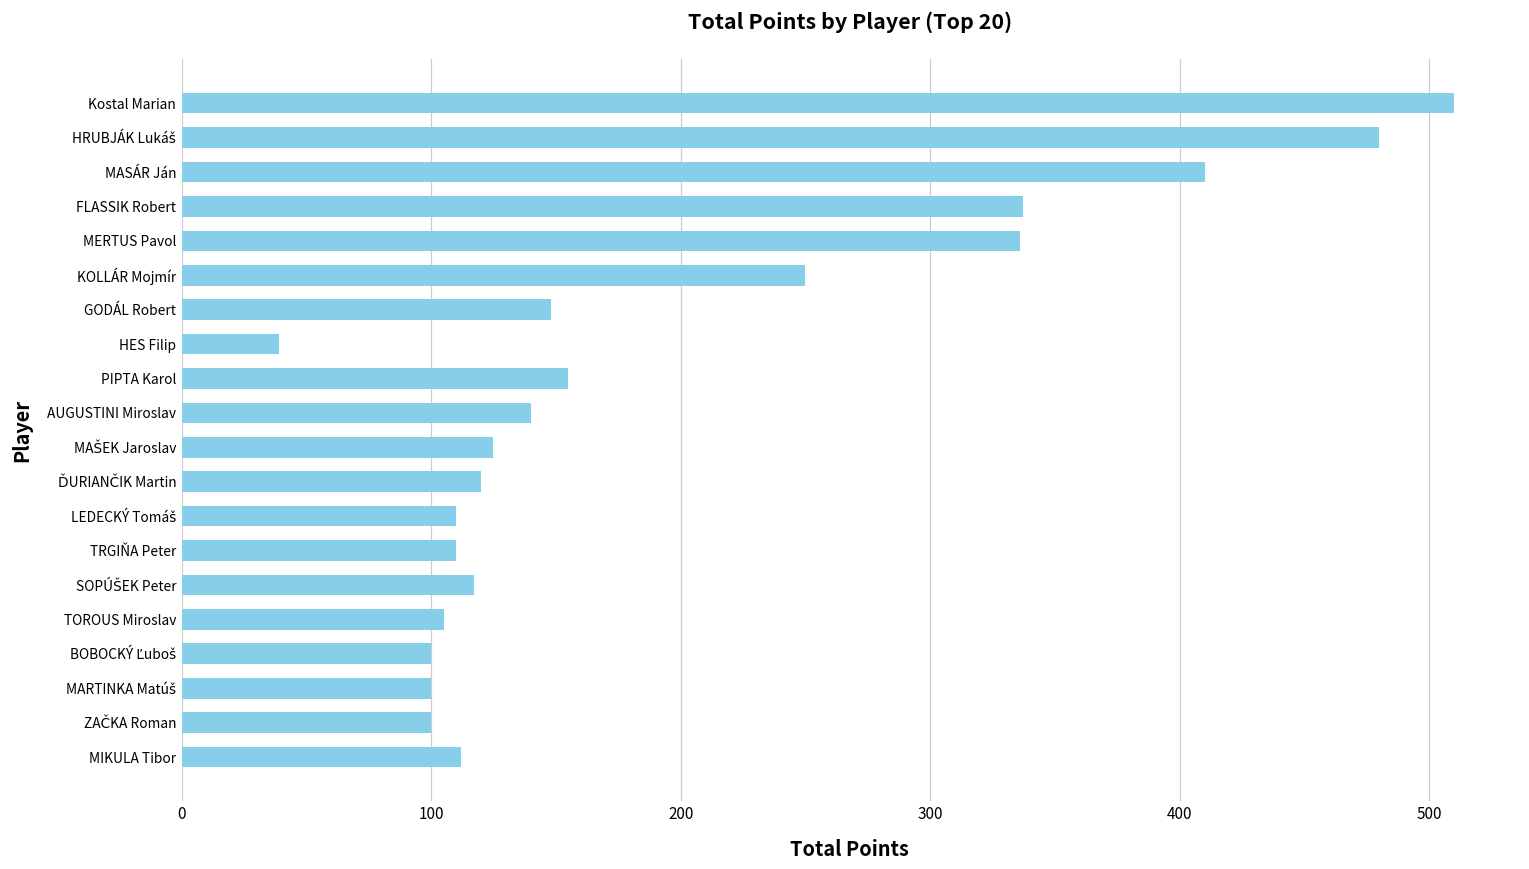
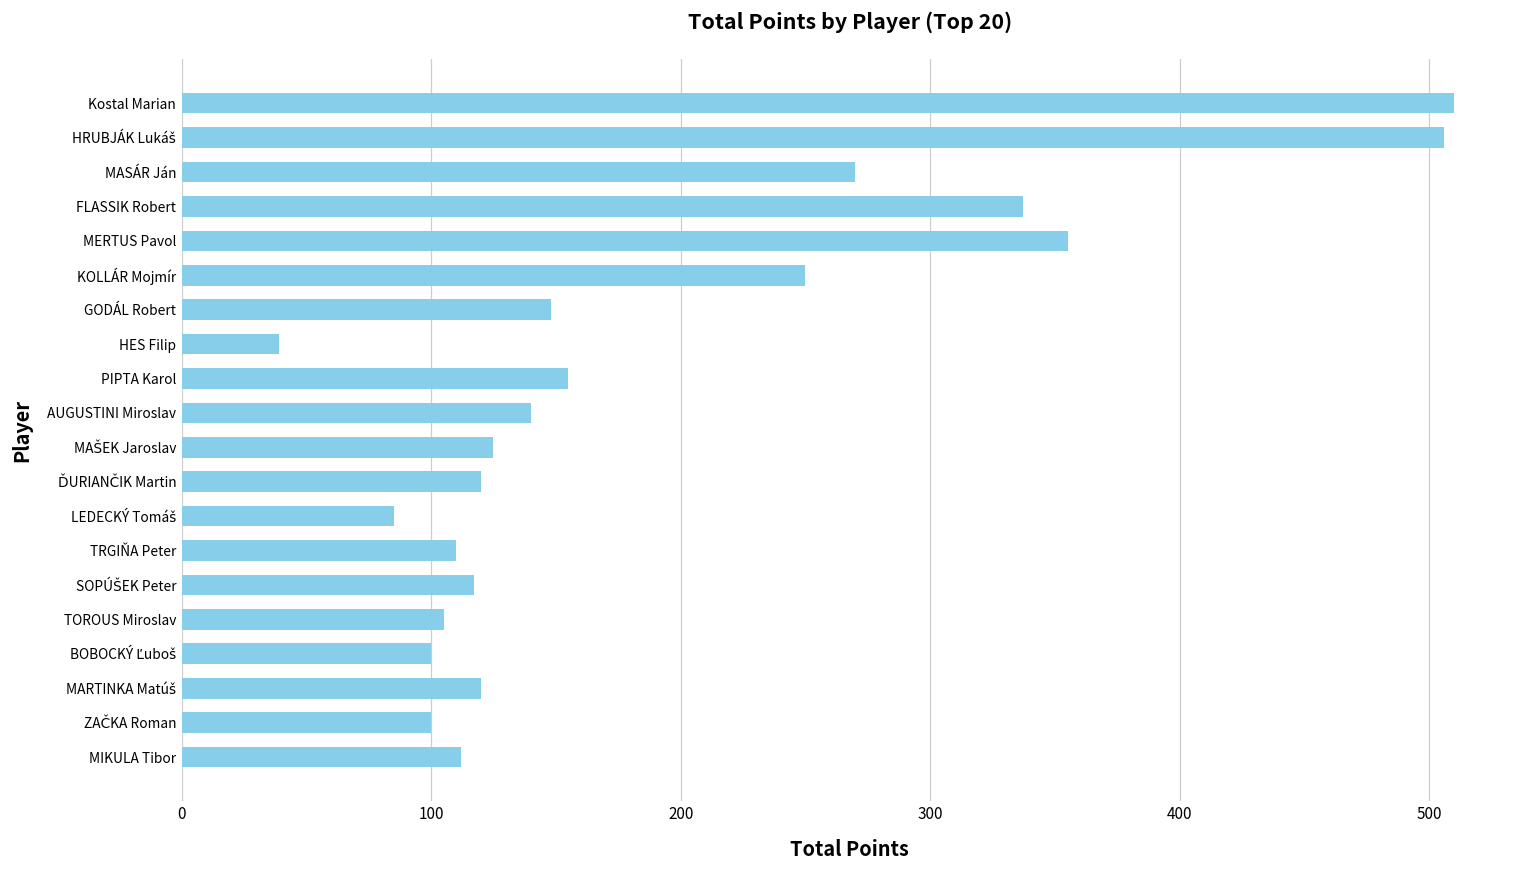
  {
    "Kostal Marian": 510,
-   "HRUBJÁK Lukáš": 480,
-   "MASÁR Ján": 410,
+   "HRUBJÁK Lukáš": 506,
+   "MASÁR Ján": 270,
    "FLASSIK Robert": 337,
-   "MERTUS Pavol": 336,
+   "MERTUS Pavol": 355,
    "KOLLÁR Mojmír": 250,
    "GODÁL Robert": 148,
    "HES Filip": 39,
    "PIPTA Karol": 155,
    "AUGUSTINI Miroslav": 140,
    "MAŠEK Jaroslav": 125,
    "ĎURIANČIK Martin": 120,
-   "LEDECKÝ Tomáš": 110,
+   "LEDECKÝ Tomáš": 85,
    "TRGIŇA Peter": 110,
    "SOPÚŠEK Peter": 117,
    "TOROUS Miroslav": 105,
    "BOBOCKÝ Ľuboš": 100,
-   "MARTINKA Matúš": 100,
+   "MARTINKA Matúš": 120,
    "ZAČKA Roman": 100,
    "MIKULA Tibor": 112
  }
